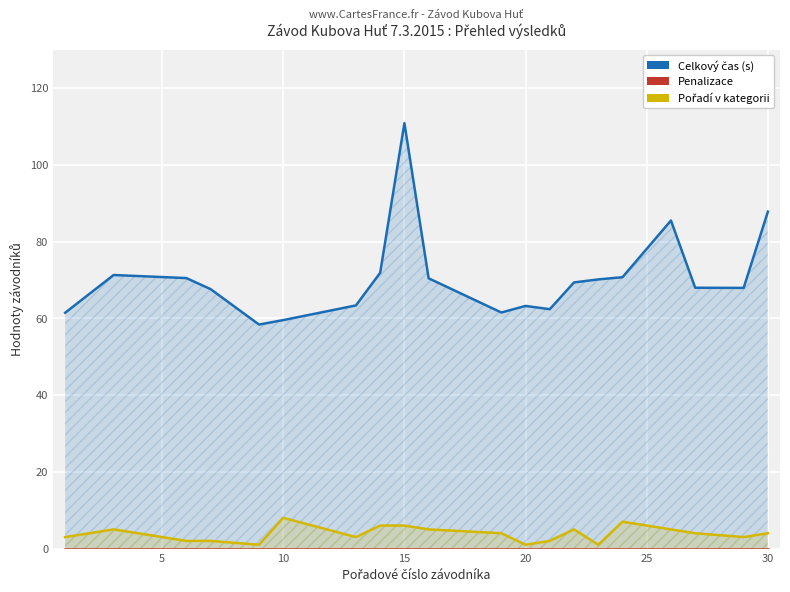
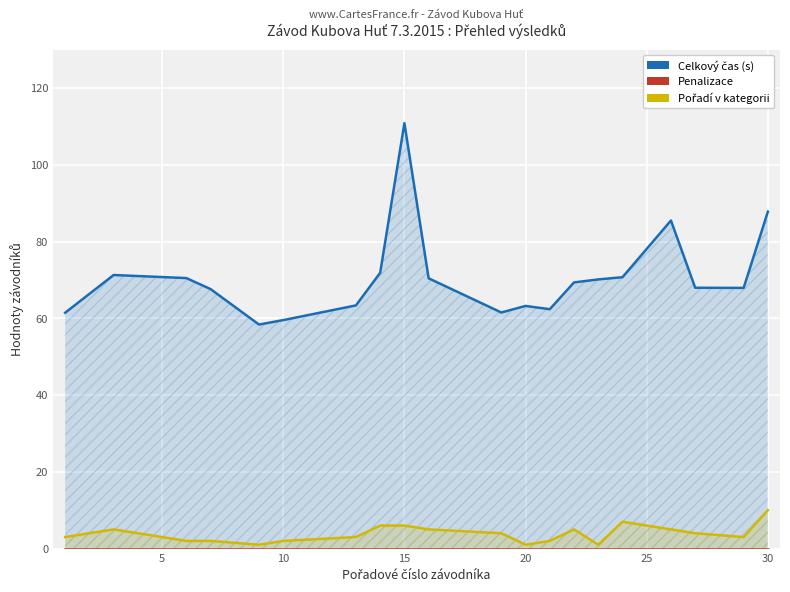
  {
    "Celkový čas (s)": {
      "10": 60,
      "15": 111,
      "20": 63,
      "30": 88
    },
    "Pořadí v kategorii": {
-     "10": 8,
+     "10": 2,
      "15": 6,
      "20": 1,
-     "30": 4
+     "30": 10
    },
    "Penalizace": {
      "10": 0,
      "15": 0,
      "20": 0,
      "30": 0
    }
  }
